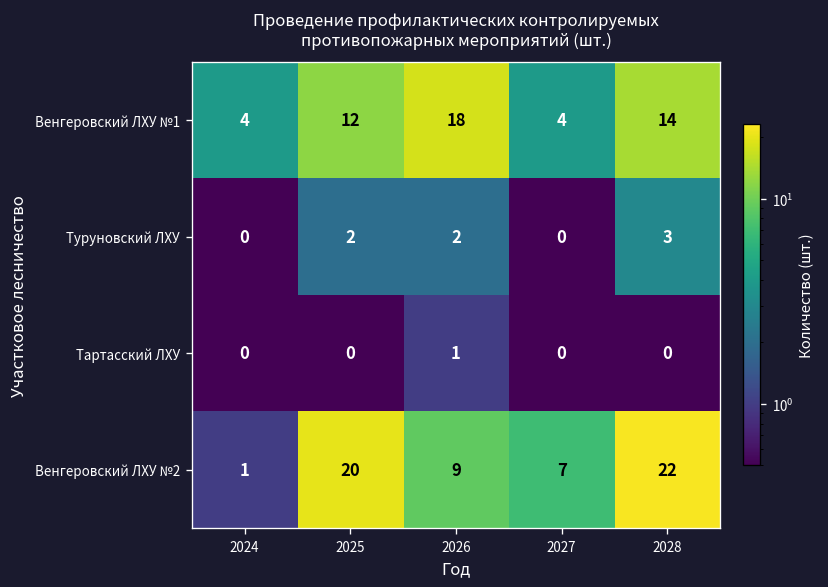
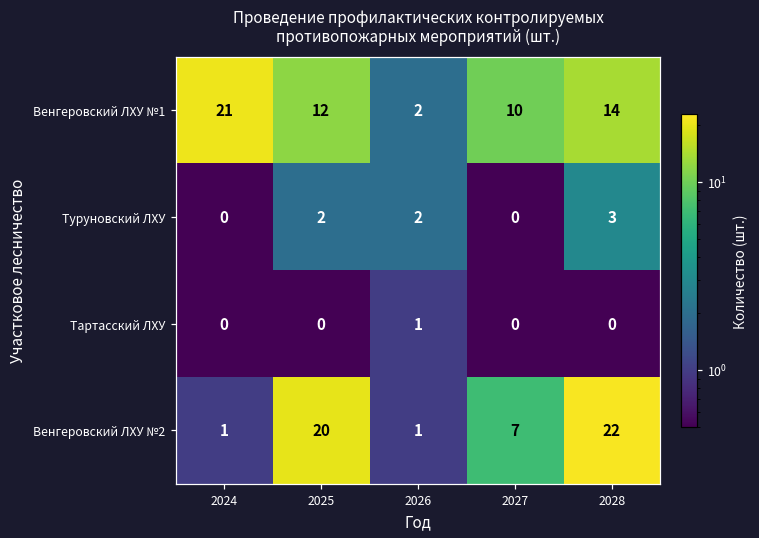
  {
    "Венгеровский ЛХУ №1": {
-     "2024": 4,
+     "2024": 21,
      "2025": 12,
-     "2026": 18,
-     "2027": 4,
+     "2026": 2,
+     "2027": 10,
      "2028": 14
    },
    "Туруновский ЛХУ": {
      "2024": 0,
      "2025": 2,
      "2026": 2,
      "2027": 0,
      "2028": 3
    },
    "Тартасский ЛХУ": {
      "2024": 0,
      "2025": 0,
      "2026": 1,
      "2027": 0,
      "2028": 0
    },
    "Венгеровский ЛХУ №2": {
      "2024": 1,
      "2025": 20,
-     "2026": 9,
+     "2026": 1,
      "2027": 7,
      "2028": 22
    }
  }
